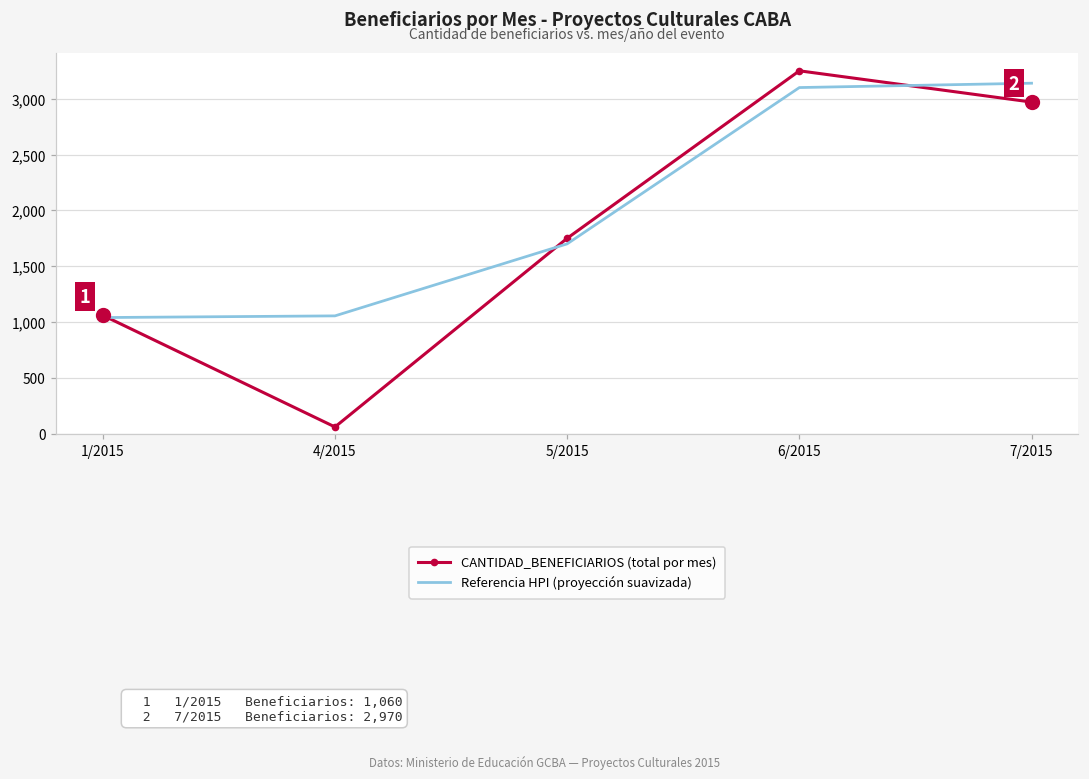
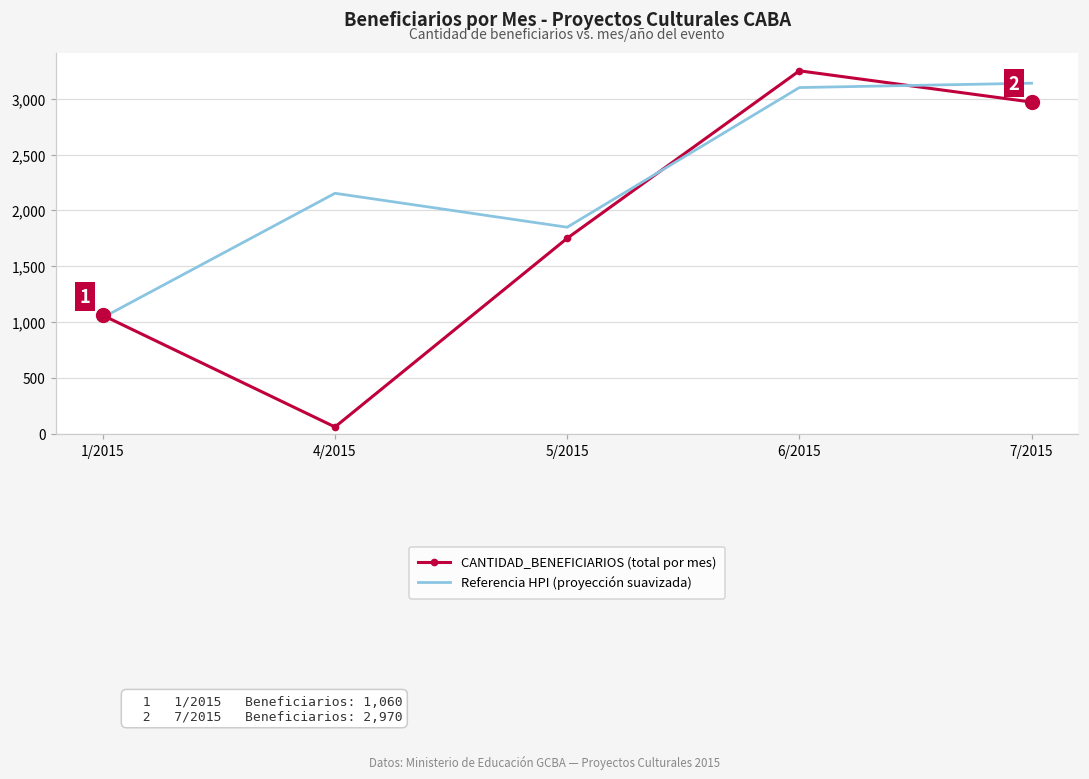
  {
    "Referencia HPI (proyección suavizada)": {
-     "4/2015": "1,060",
-     "5/2015": "1,700",
+     "4/2015": "2,150",
+     "5/2015": "1,850",
      "6/2015": "3,100"
    }
  }
